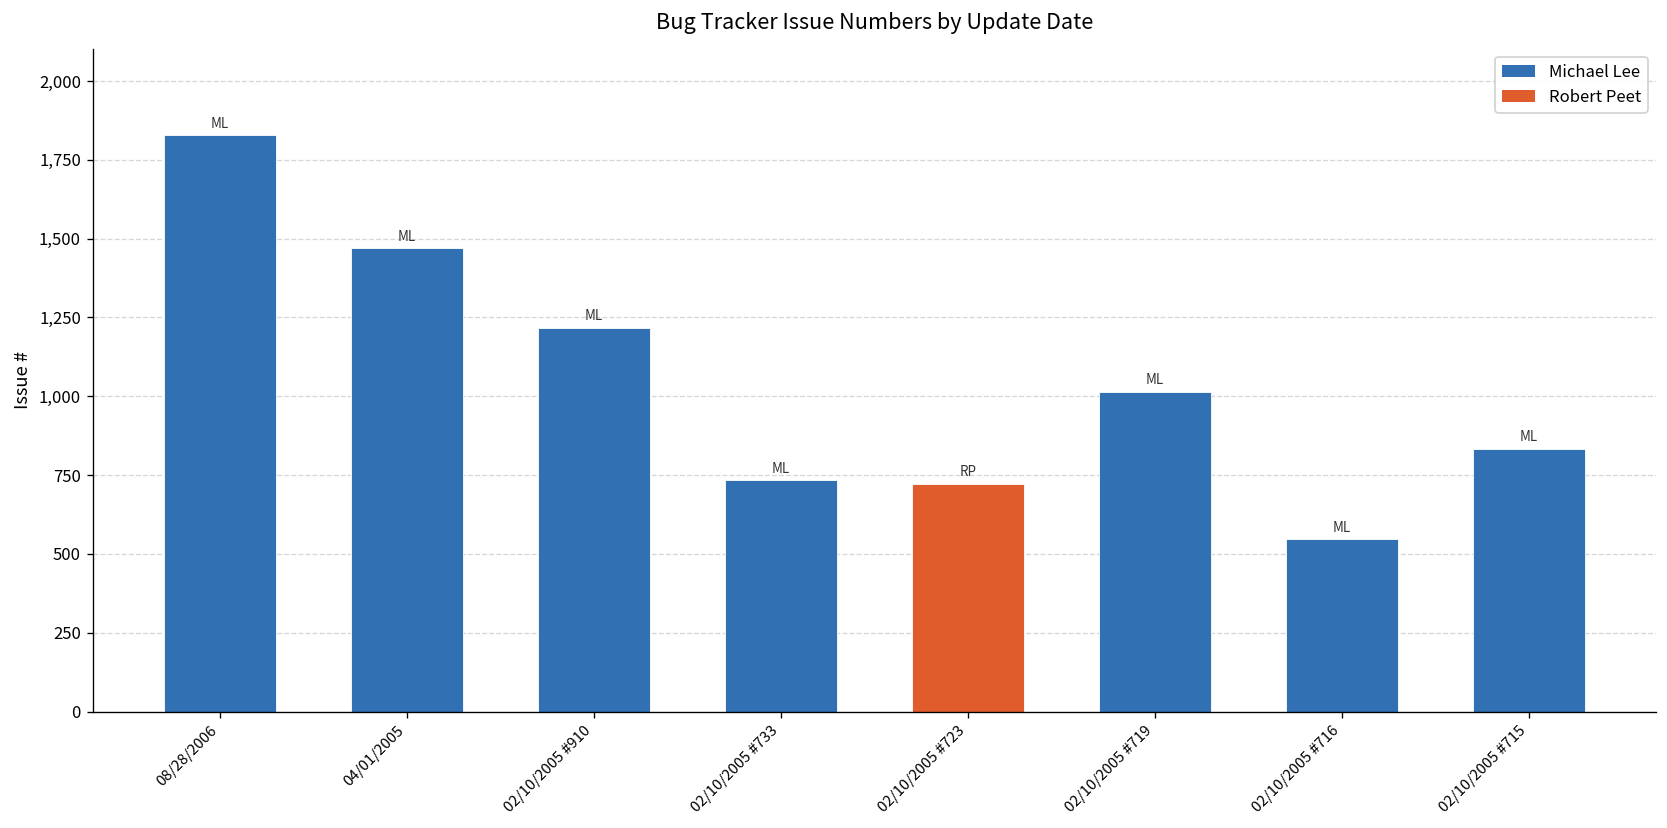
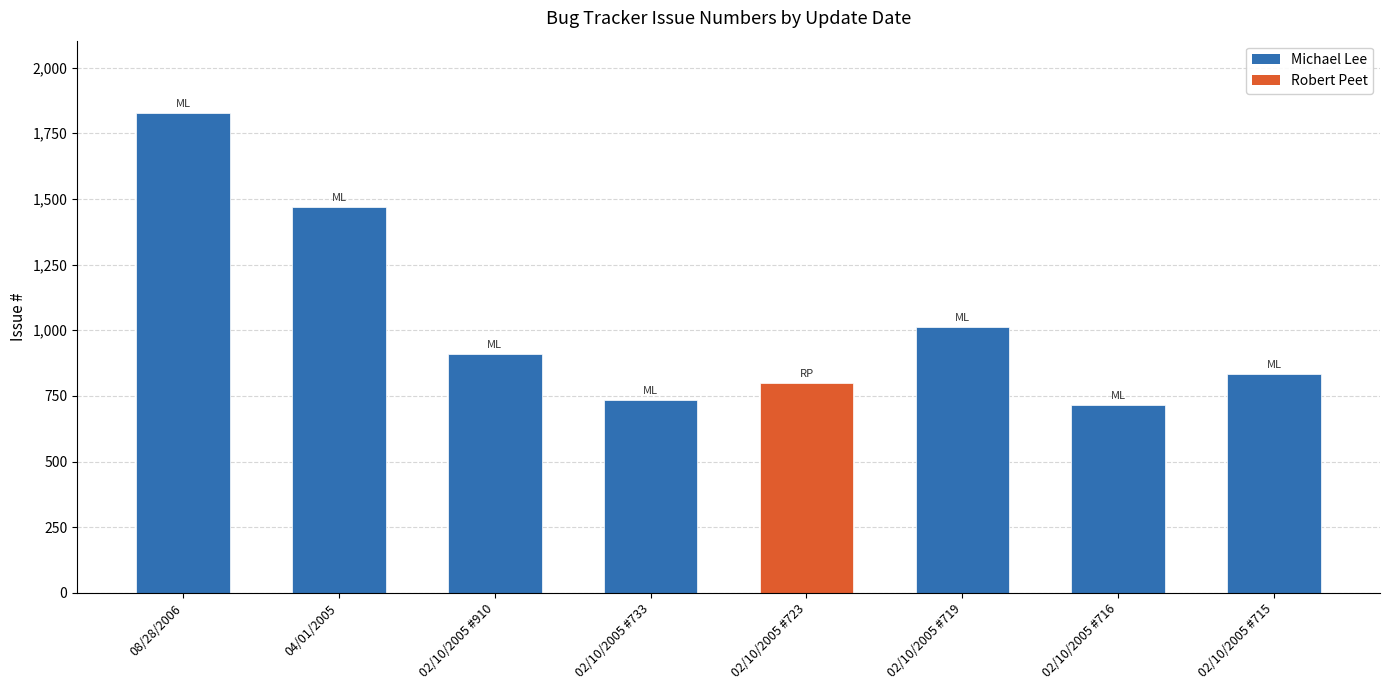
  {
    "08/28/2006": "1,830",
    "04/01/2005": "1,470",
-   "02/10/2005 #910": "1,220",
+   "02/10/2005 #910": "910",
    "02/10/2005 #733": "730",
-   "02/10/2005 #723": "720",
+   "02/10/2005 #723": "800",
    "02/10/2005 #719": "1,010",
-   "02/10/2005 #716": "550",
+   "02/10/2005 #716": "720",
    "02/10/2005 #715": "830"
  }
